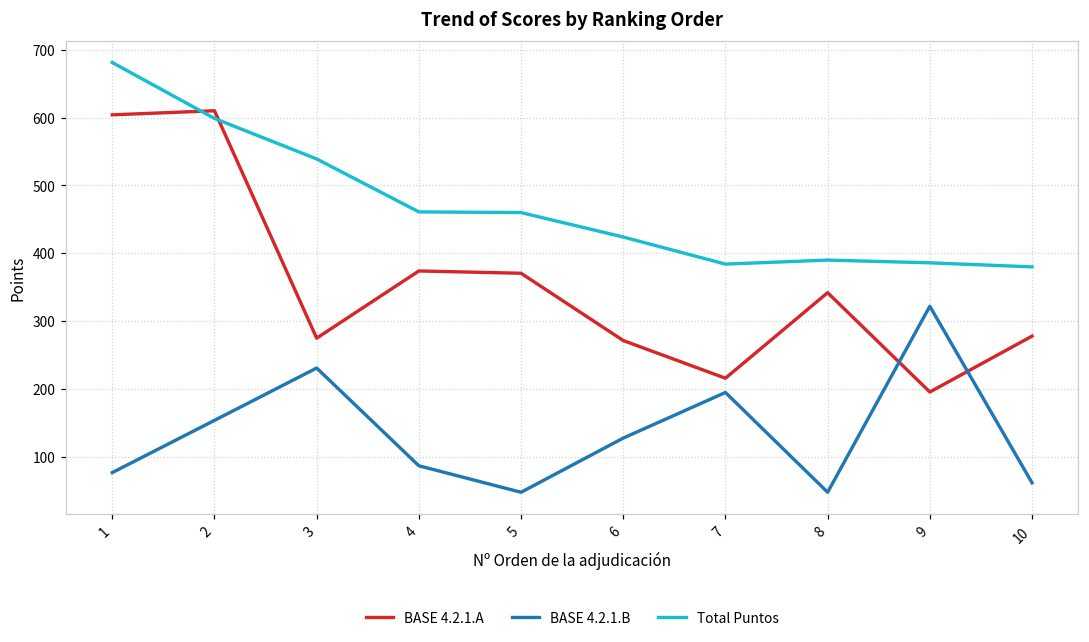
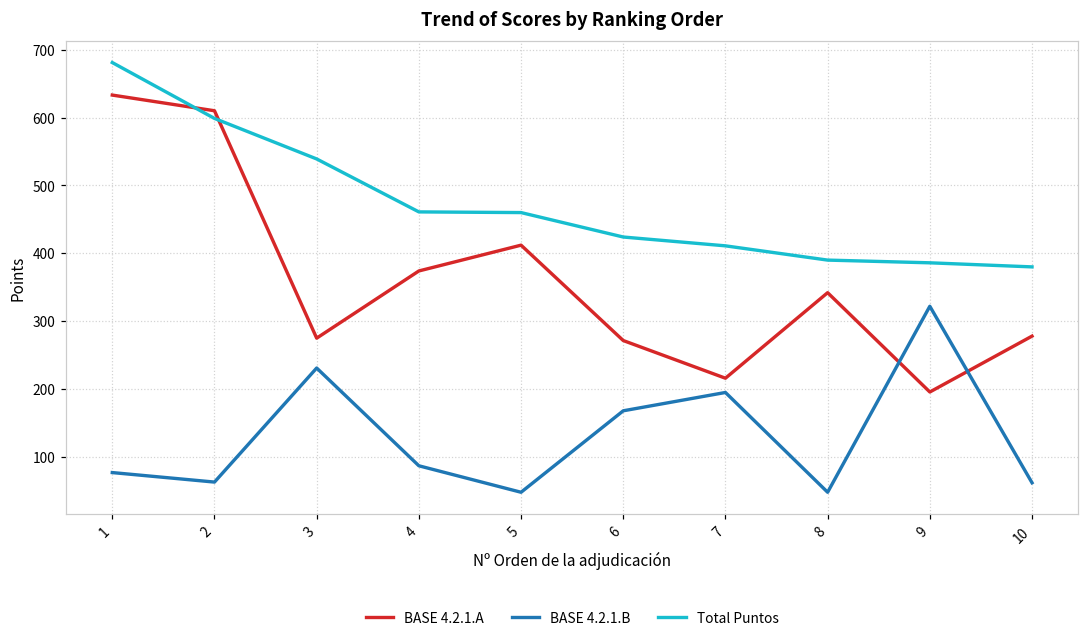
  {
    "BASE 4.2.1.A": {
-     "1": 600,
+     "1": 630,
      "2": 610,
      "3": 280,
      "4": 370,
-     "5": 370,
+     "5": 410,
      "6": 270,
      "7": 220,
      "8": 340,
      "9": 200,
      "10": 280
    },
    "BASE 4.2.1.B": {
      "1": 80,
-     "2": 150,
+     "2": 60,
      "3": 230,
      "4": 90,
      "5": 50,
-     "6": 130,
+     "6": 170,
      "7": 200,
      "8": 50,
      "9": 320,
      "10": 60
    },
    "Total Puntos": {
      "1": 680,
      "2": 600,
      "3": 540,
      "4": 460,
      "5": 460,
      "6": 420,
-     "7": 380,
+     "7": 410,
      "8": 390,
      "9": 390,
      "10": 380
    }
  }
